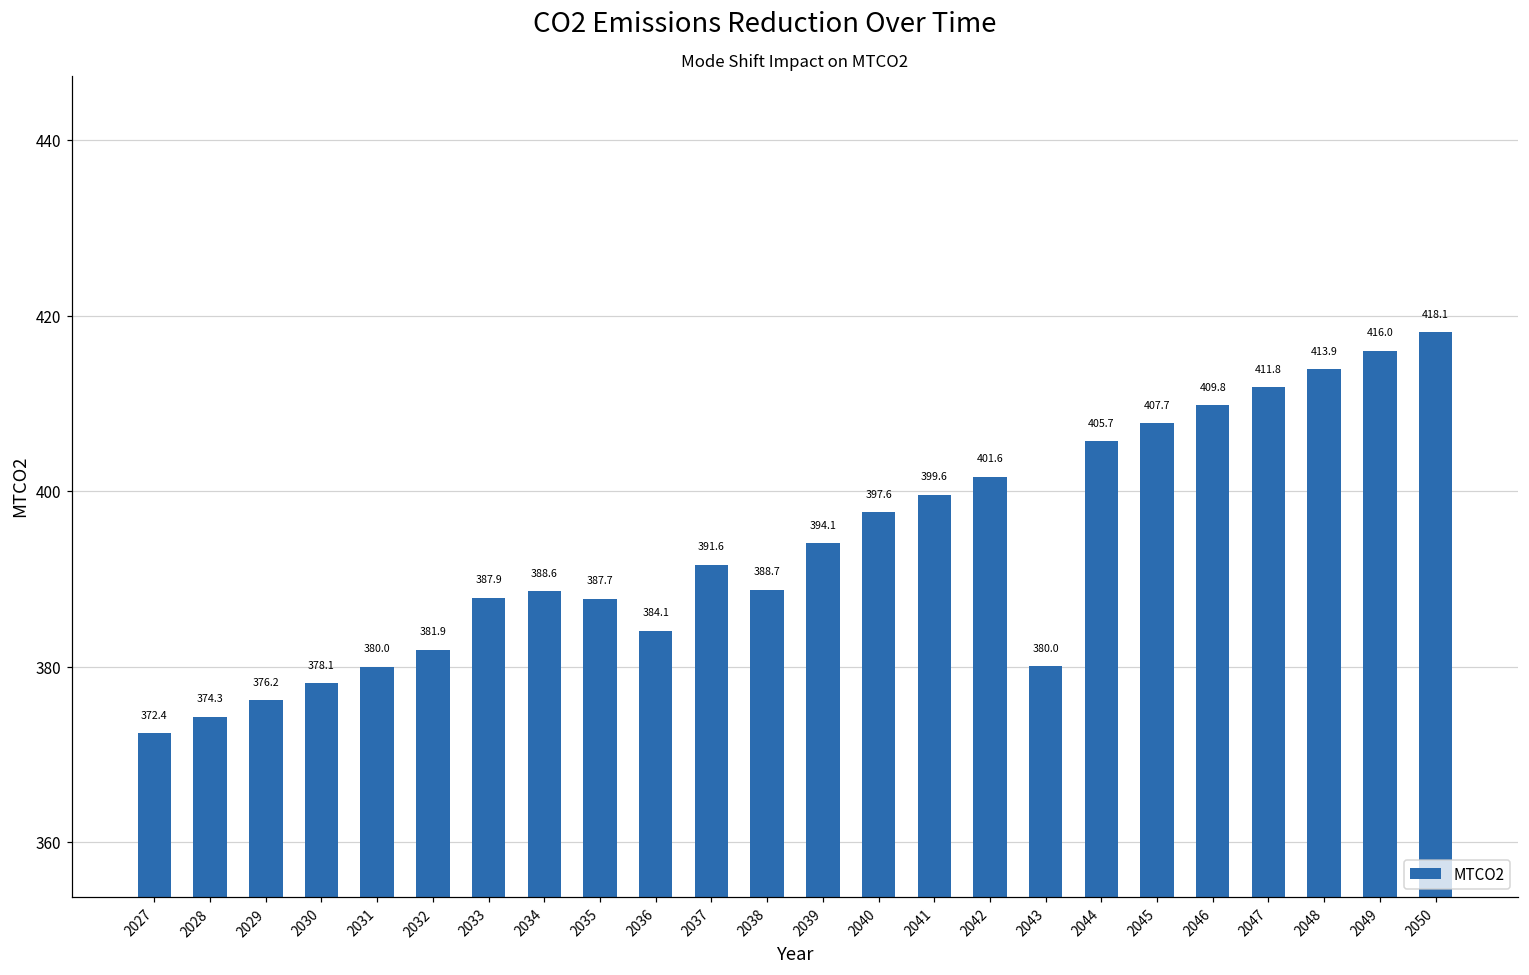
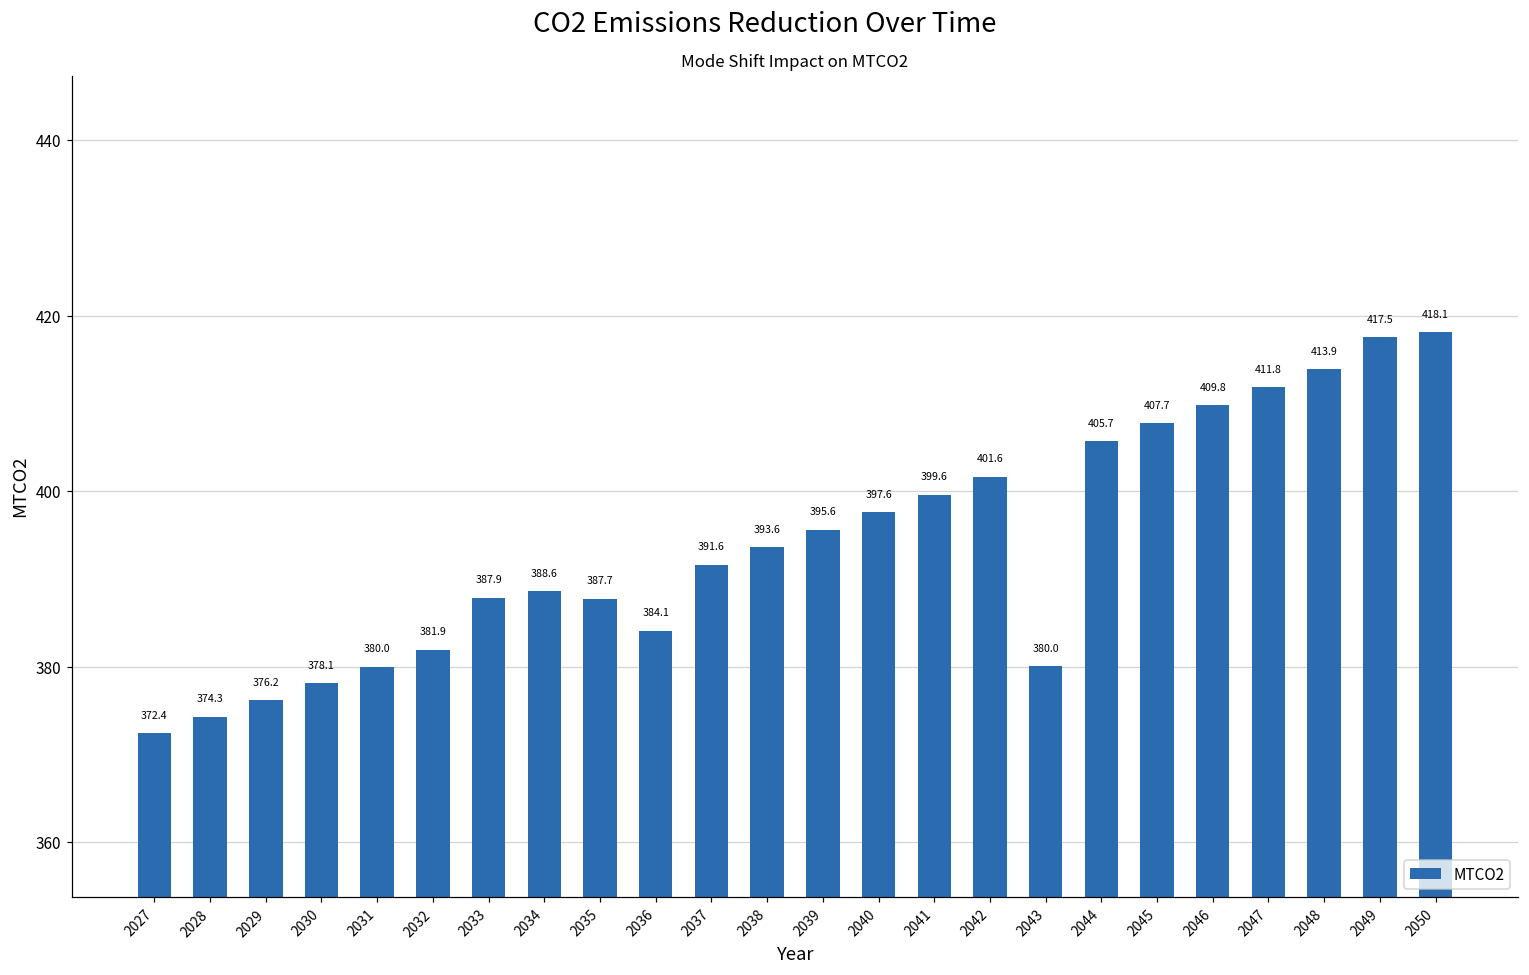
  {
    "2027": 372.4,
    "2028": 374.3,
    "2029": 376.2,
    "2030": 378.1,
    "2031": 380.0,
    "2032": 381.9,
    "2033": 387.9,
    "2034": 388.6,
    "2035": 387.7,
    "2036": 384.1,
    "2037": 391.6,
-   "2038": 388.7,
-   "2039": 394.1,
+   "2038": 393.6,
+   "2039": 395.6,
    "2040": 397.6,
    "2041": 399.6,
    "2042": 401.6,
    "2043": 380.0,
    "2044": 405.7,
    "2045": 407.7,
    "2046": 409.8,
    "2047": 411.8,
    "2048": 413.9,
-   "2049": 416.0,
+   "2049": 417.5,
    "2050": 418.1
  }
